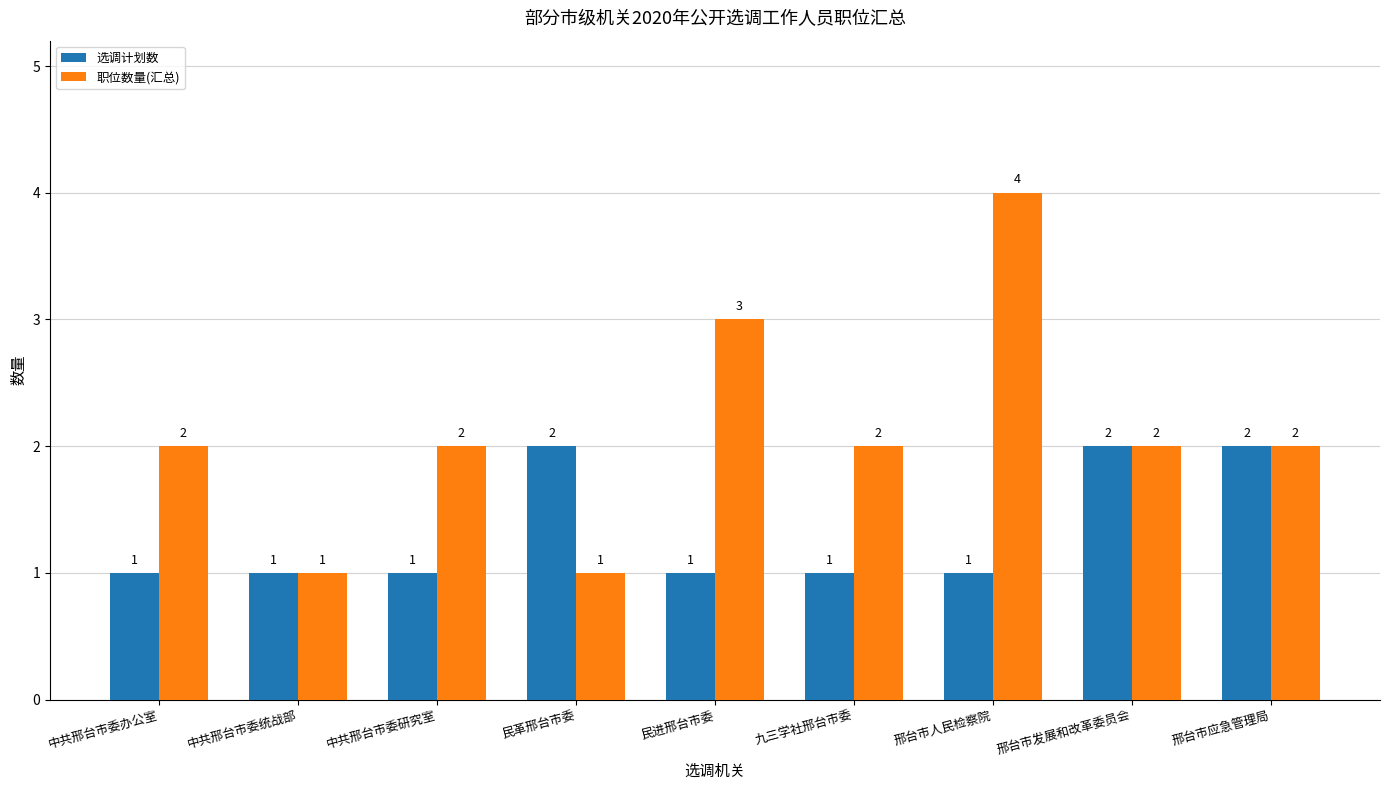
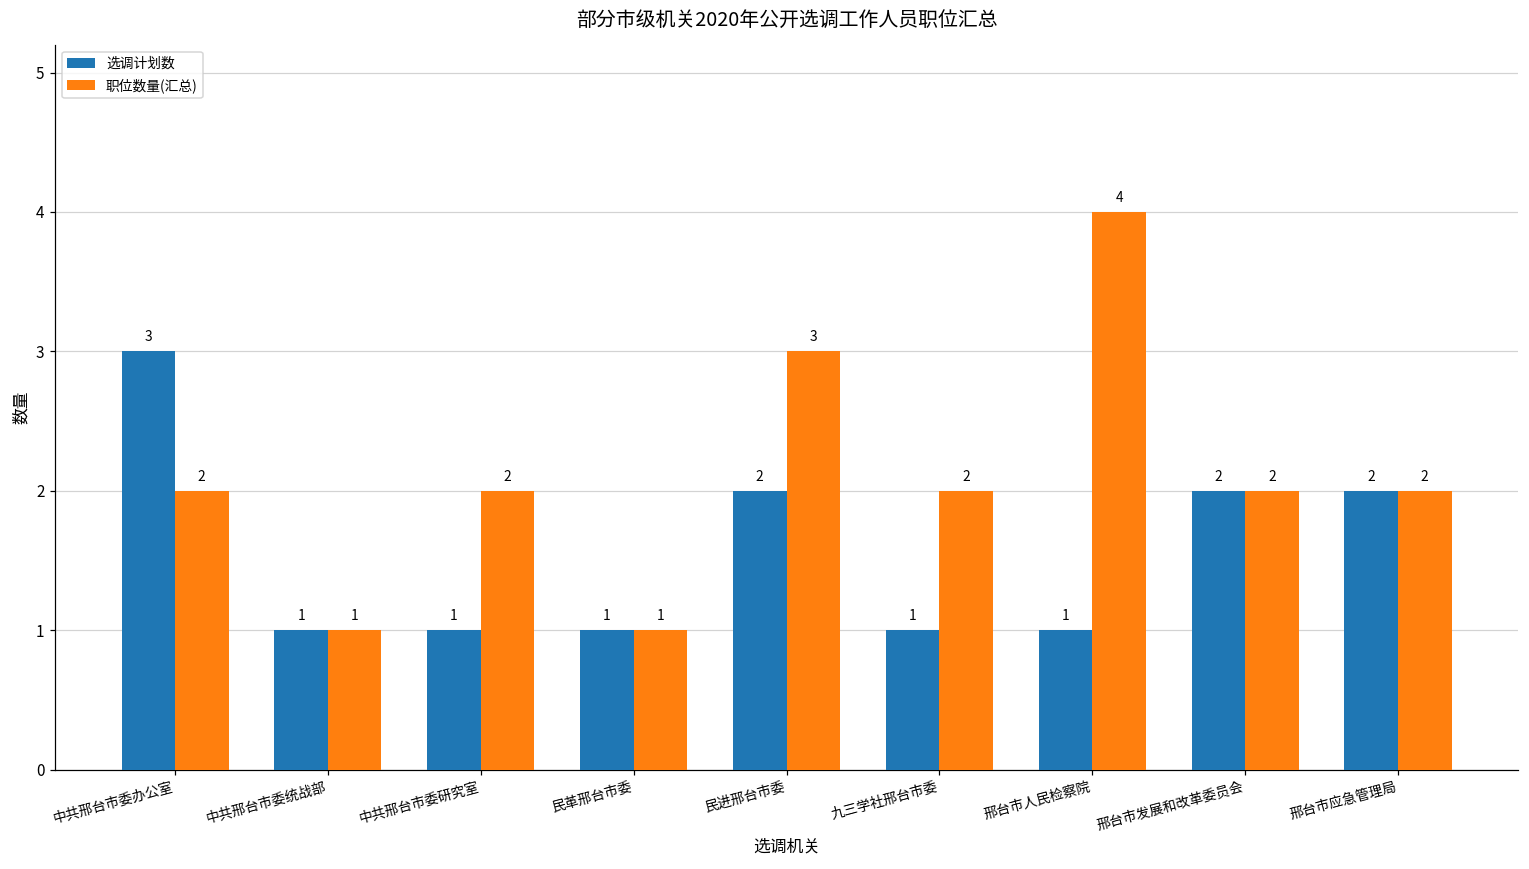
  {
    "选调计划数": {
-     "中共邢台市委办公室": 1,
+     "中共邢台市委办公室": 3,
      "中共邢台市委统战部": 1,
      "中共邢台市委研究室": 1,
-     "民革邢台市委": 2,
-     "民进邢台市委": 1,
+     "民革邢台市委": 1,
+     "民进邢台市委": 2,
      "九三学社邢台市委": 1,
      "邢台市人民检察院": 1,
      "邢台市发展和改革委员会": 2,
      "邢台市应急管理局": 2
    },
    "职位数量(汇总)": {
      "中共邢台市委办公室": 2,
      "中共邢台市委统战部": 1,
      "中共邢台市委研究室": 2,
      "民革邢台市委": 1,
      "民进邢台市委": 3,
      "九三学社邢台市委": 2,
      "邢台市人民检察院": 4,
      "邢台市发展和改革委员会": 2,
      "邢台市应急管理局": 2
    }
  }
